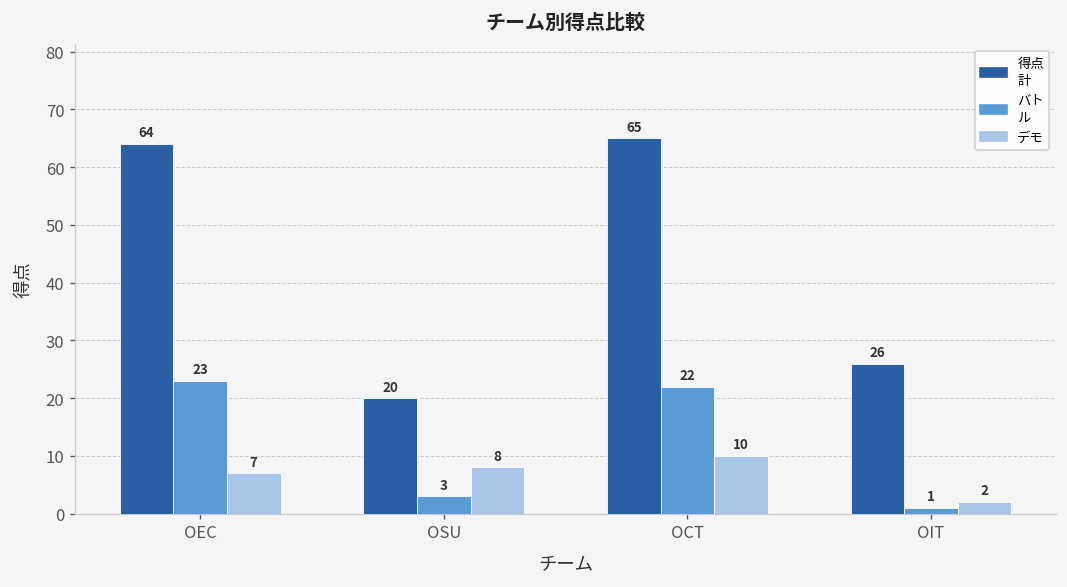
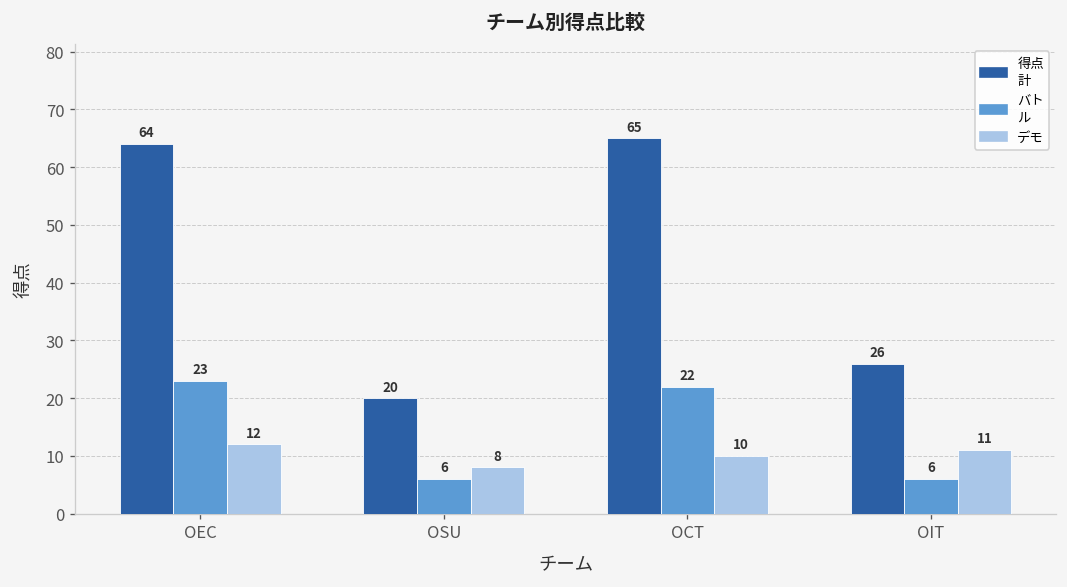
  {
    "得点 計": {
      "OEC": 64,
      "OSU": 20,
      "OCT": 65,
      "OIT": 26
    },
    "バト ル": {
      "OEC": 23,
-     "OSU": 3,
+     "OSU": 6,
      "OCT": 22,
-     "OIT": 1
+     "OIT": 6
    },
    "デモ": {
-     "OEC": 7,
+     "OEC": 12,
      "OSU": 8,
      "OCT": 10,
-     "OIT": 2
+     "OIT": 11
    }
  }
